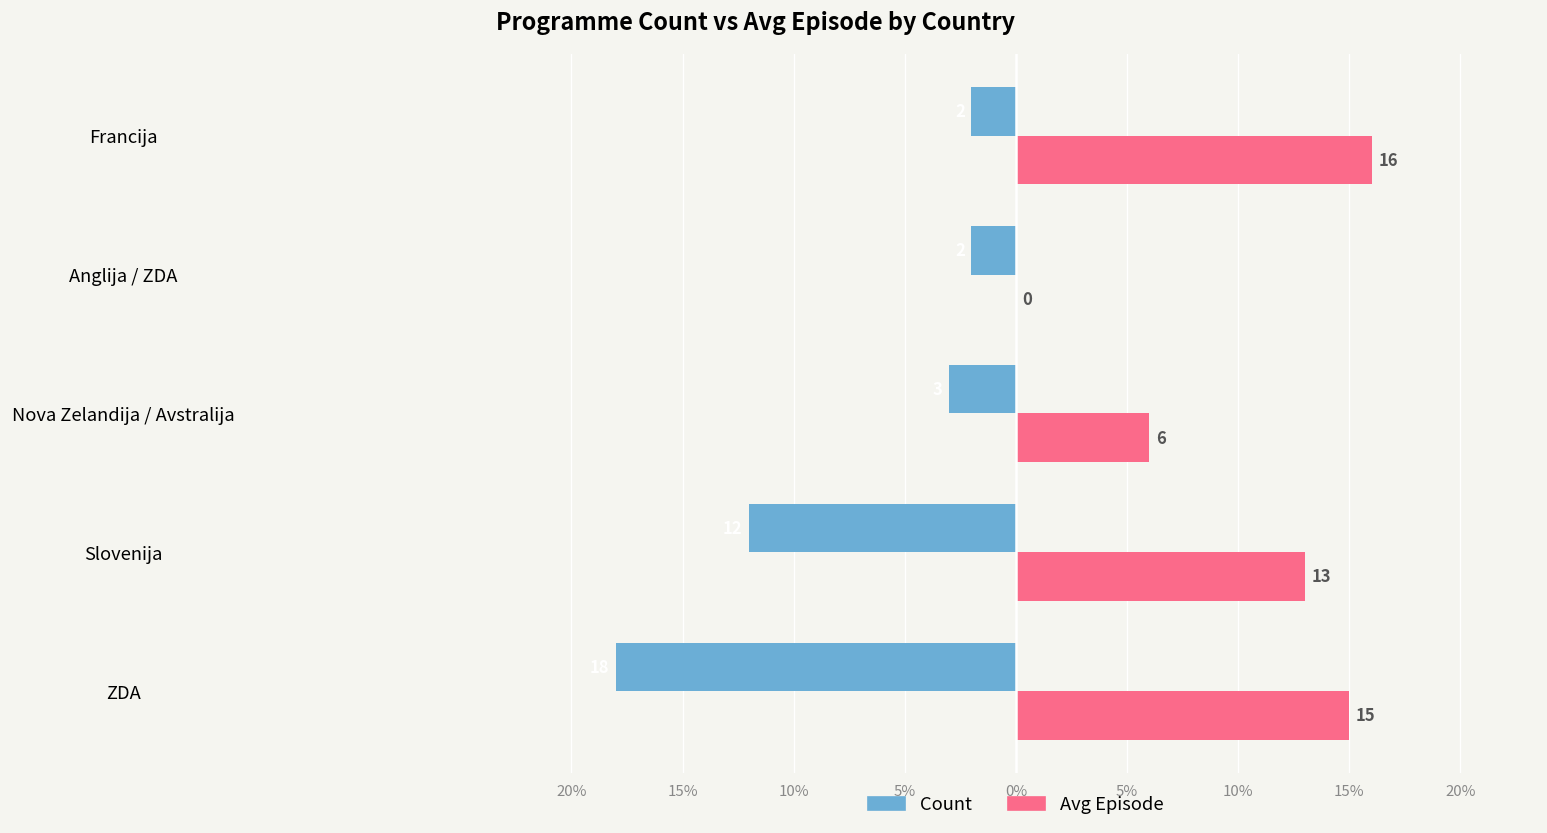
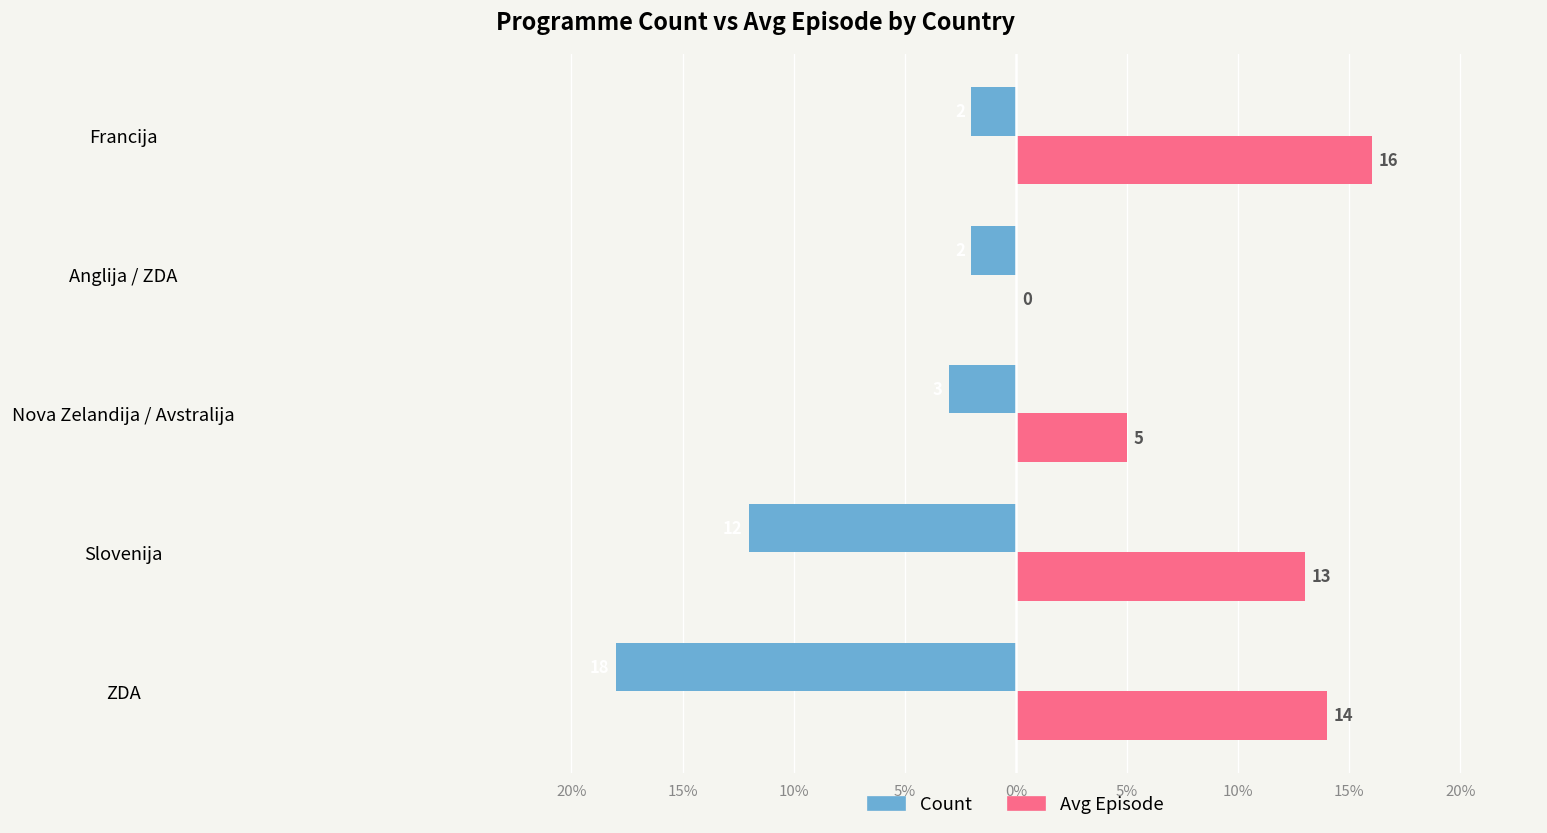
  {
    "Avg Episode": {
      "Francija": 16,
      "Anglija / ZDA": 0,
-     "Nova Zelandija / Avstralija": 6,
+     "Nova Zelandija / Avstralija": 5,
      "Slovenija": 13,
-     "ZDA": 15
+     "ZDA": 14
    }
  }
